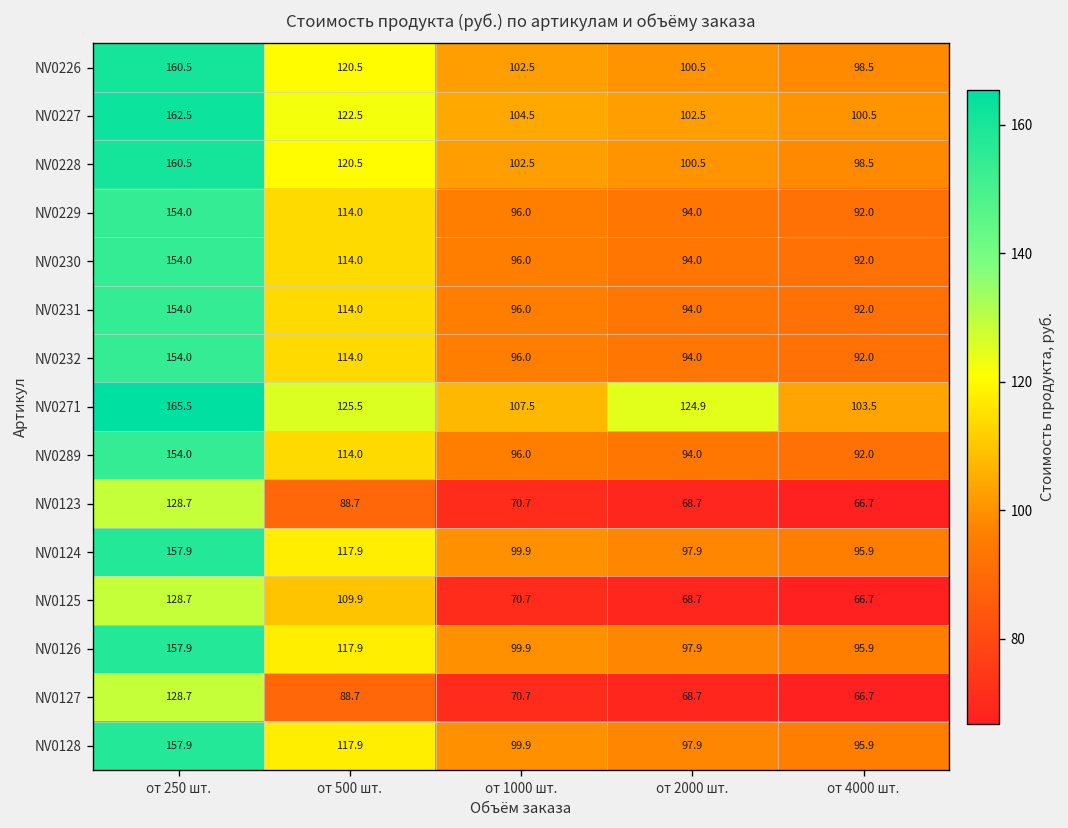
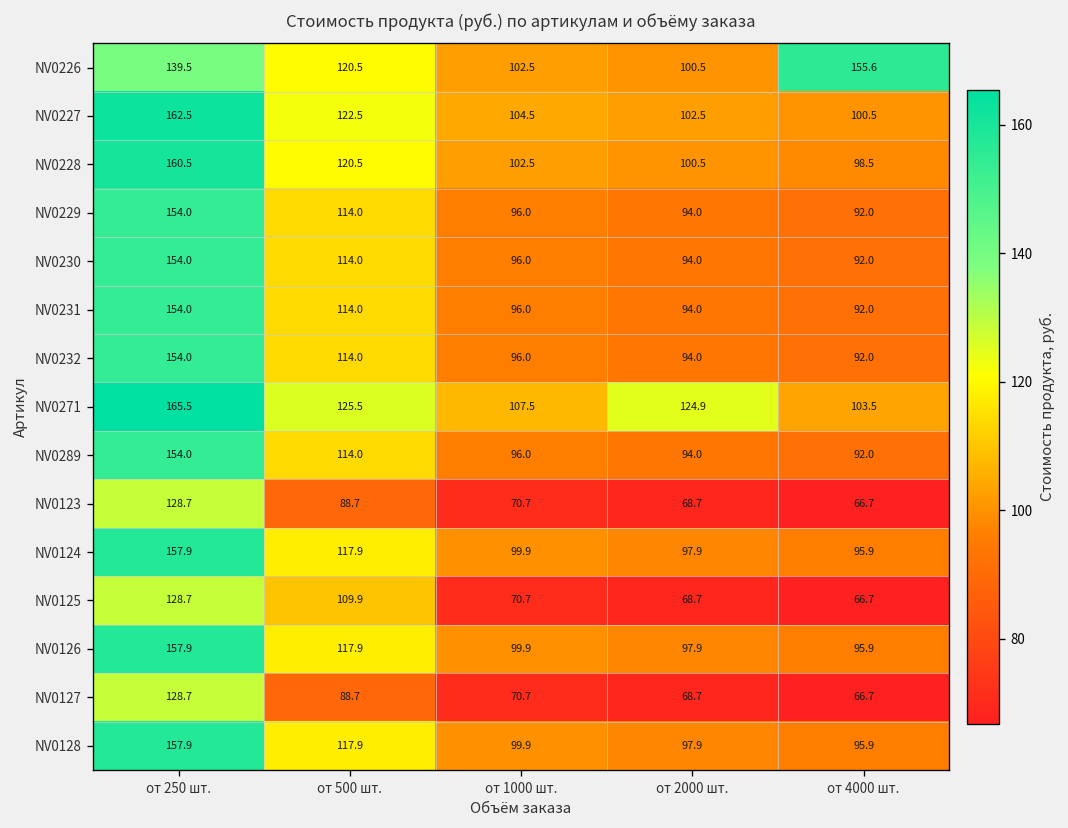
  {
    "NV0226": {
-     "от 250 шт.": 160.5,
+     "от 250 шт.": 139.5,
      "от 500 шт.": 120.5,
      "от 1000 шт.": 102.5,
      "от 2000 шт.": 100.5,
-     "от 4000 шт.": 98.5
+     "от 4000 шт.": 155.6
    },
    "NV0227": {
      "от 250 шт.": 162.5,
      "от 500 шт.": 122.5,
      "от 1000 шт.": 104.5,
      "от 2000 шт.": 102.5,
      "от 4000 шт.": 100.5
    },
    "NV0228": {
      "от 250 шт.": 160.5,
      "от 500 шт.": 120.5,
      "от 1000 шт.": 102.5,
      "от 2000 шт.": 100.5,
      "от 4000 шт.": 98.5
    },
    "NV0229": {
      "от 250 шт.": 154.0,
      "от 500 шт.": 114.0,
      "от 1000 шт.": 96.0,
      "от 2000 шт.": 94.0,
      "от 4000 шт.": 92.0
    },
    "NV0230": {
      "от 250 шт.": 154.0,
      "от 500 шт.": 114.0,
      "от 1000 шт.": 96.0,
      "от 2000 шт.": 94.0,
      "от 4000 шт.": 92.0
    },
    "NV0231": {
      "от 250 шт.": 154.0,
      "от 500 шт.": 114.0,
      "от 1000 шт.": 96.0,
      "от 2000 шт.": 94.0,
      "от 4000 шт.": 92.0
    },
    "NV0232": {
      "от 250 шт.": 154.0,
      "от 500 шт.": 114.0,
      "от 1000 шт.": 96.0,
      "от 2000 шт.": 94.0,
      "от 4000 шт.": 92.0
    },
    "NV0271": {
      "от 250 шт.": 165.5,
      "от 500 шт.": 125.5,
      "от 1000 шт.": 107.5,
      "от 2000 шт.": 124.9,
      "от 4000 шт.": 103.5
    },
    "NV0289": {
      "от 250 шт.": 154.0,
      "от 500 шт.": 114.0,
      "от 1000 шт.": 96.0,
      "от 2000 шт.": 94.0,
      "от 4000 шт.": 92.0
    },
    "NV0123": {
      "от 250 шт.": 128.7,
      "от 500 шт.": 88.7,
      "от 1000 шт.": 70.7,
      "от 2000 шт.": 68.7,
      "от 4000 шт.": 66.7
    },
    "NV0124": {
      "от 250 шт.": 157.9,
      "от 500 шт.": 117.9,
      "от 1000 шт.": 99.9,
      "от 2000 шт.": 97.9,
      "от 4000 шт.": 95.9
    },
    "NV0125": {
      "от 250 шт.": 128.7,
      "от 500 шт.": 109.9,
      "от 1000 шт.": 70.7,
      "от 2000 шт.": 68.7,
      "от 4000 шт.": 66.7
    },
    "NV0126": {
      "от 250 шт.": 157.9,
      "от 500 шт.": 117.9,
      "от 1000 шт.": 99.9,
      "от 2000 шт.": 97.9,
      "от 4000 шт.": 95.9
    },
    "NV0127": {
      "от 250 шт.": 128.7,
      "от 500 шт.": 88.7,
      "от 1000 шт.": 70.7,
      "от 2000 шт.": 68.7,
      "от 4000 шт.": 66.7
    },
    "NV0128": {
      "от 250 шт.": 157.9,
      "от 500 шт.": 117.9,
      "от 1000 шт.": 99.9,
      "от 2000 шт.": 97.9,
      "от 4000 шт.": 95.9
    }
  }
